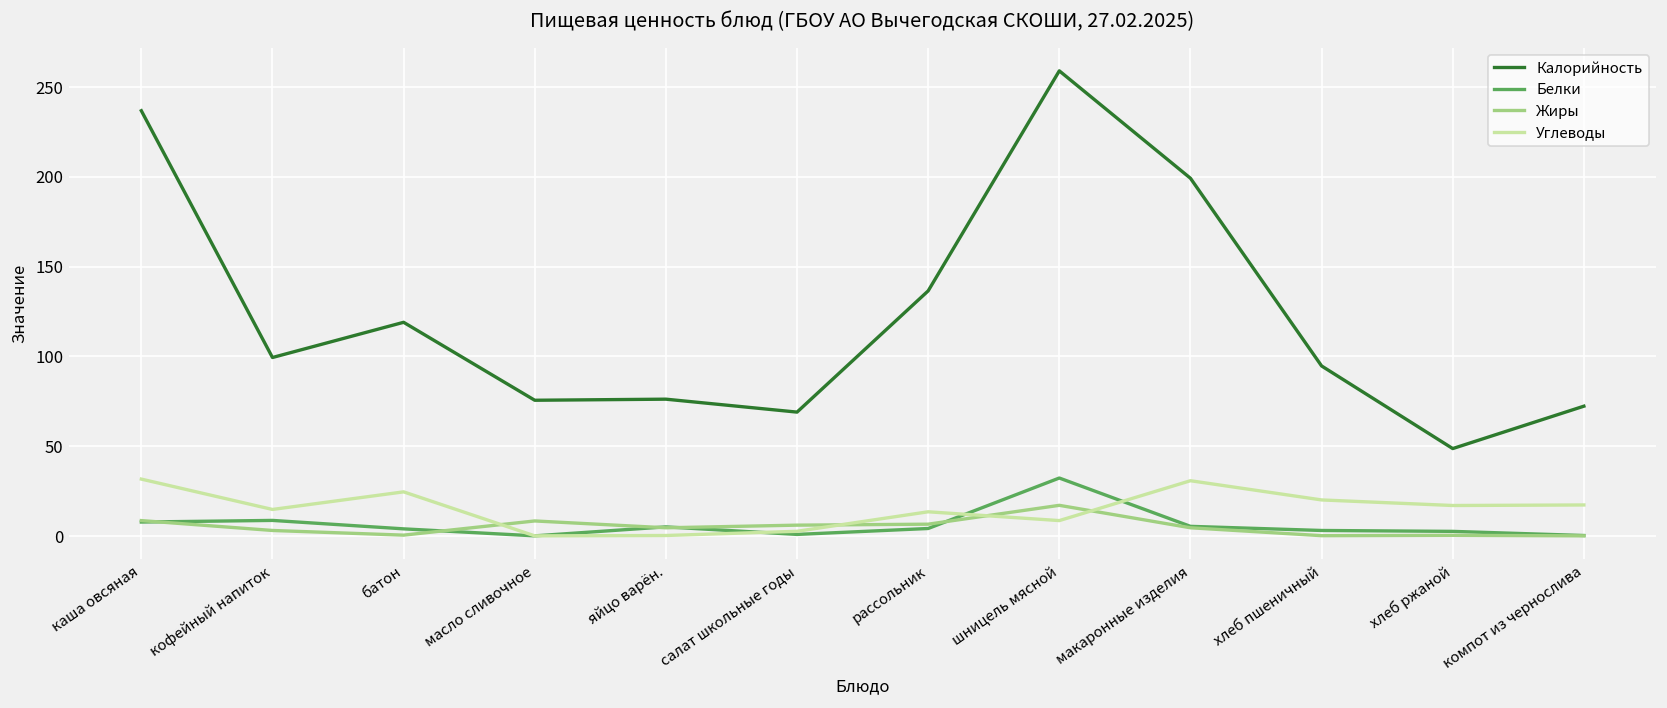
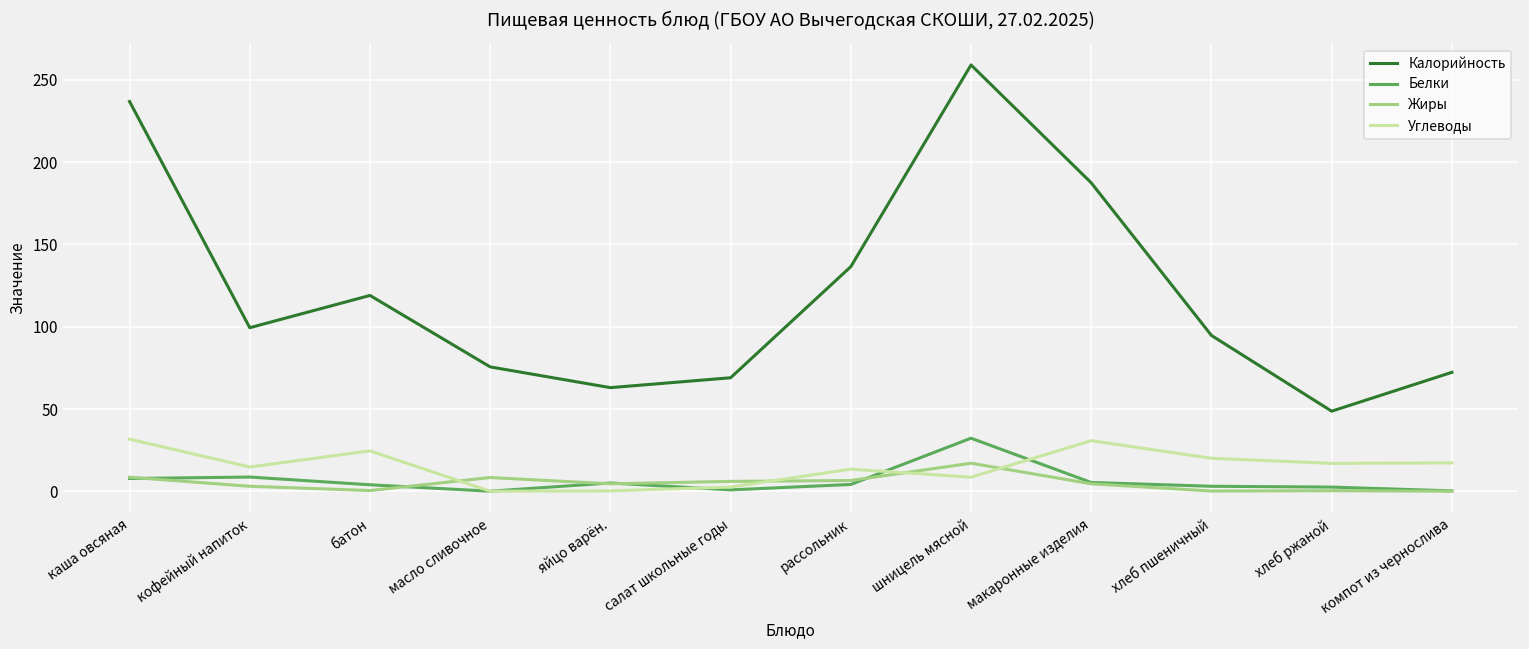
  {
    "Калорийность": {
      "каша овсяная": 237,
      "кофейный напиток": 99,
      "батон": 119,
      "масло сливочное": 76,
-     "яйцо варён.": 76,
+     "яйцо варён.": 63,
      "салат школьные годы": 69,
      "рассольник": 137,
      "шницель мясной": 259,
-     "макаронные изделия": 199,
+     "макаронные изделия": 187,
      "хлеб пшеничный": 95,
      "хлеб ржаной": 49,
      "компот из чернослива": 72
    },
    "Белки": {
      "кофейный напиток": 9,
      "батон": 4,
      "салат школьные годы": 1,
      "рассольник": 4,
      "шницель мясной": 32,
      "хлеб пшеничный": 3,
      "хлеб ржаной": 3
    }
  }
